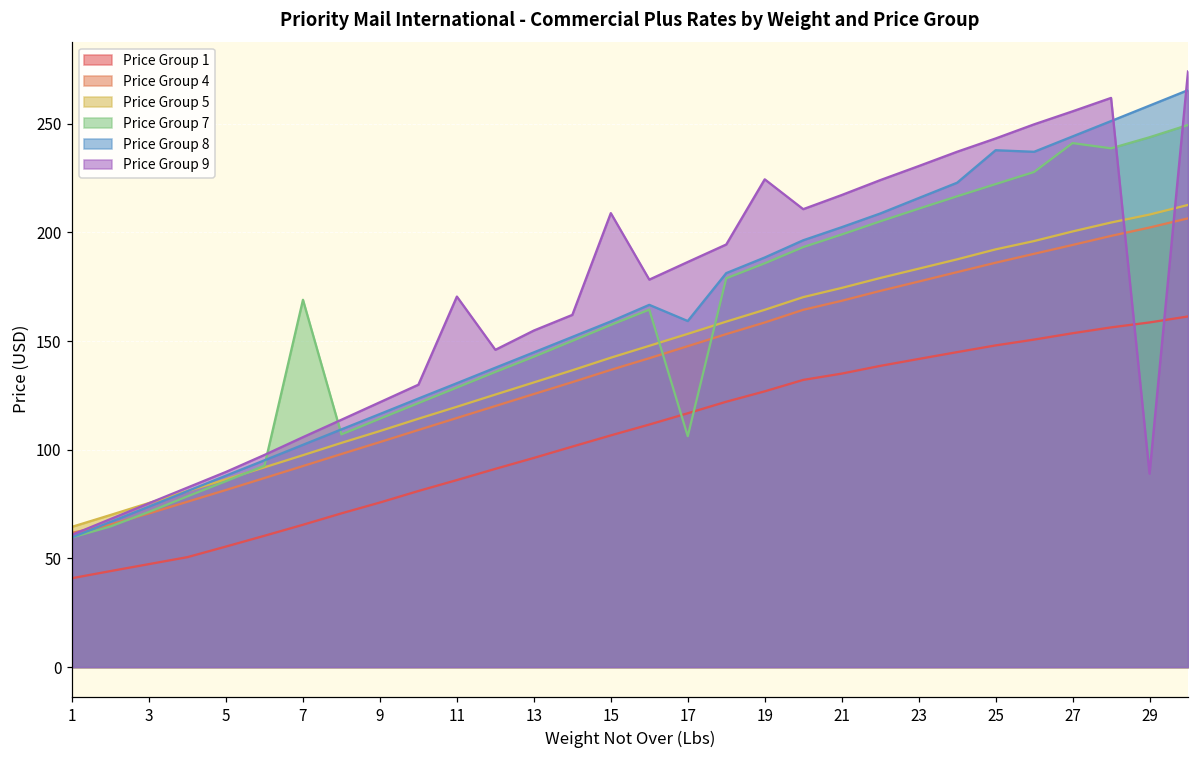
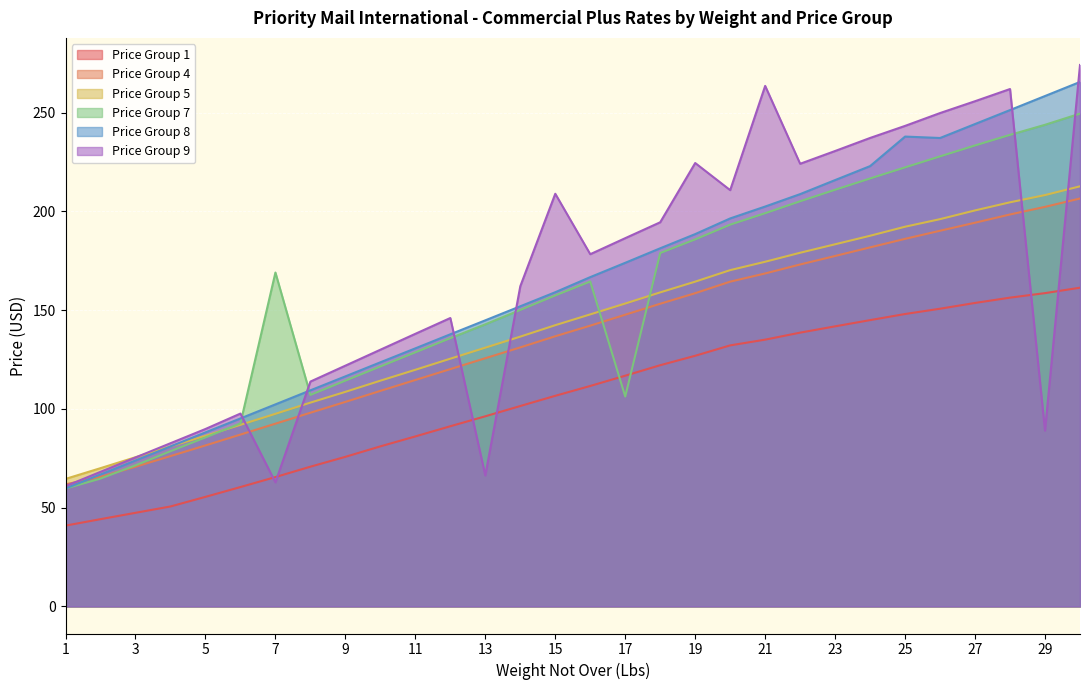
  {
    "Price Group 7": {
      "7": 169,
      "9": 114,
      "11": 129,
      "13": 143,
      "15": 157,
      "17": 106,
      "19": 186,
      "21": 199,
      "23": 211,
      "25": 222,
-     "27": 241,
+     "27": 233,
      "29": 244
    },
    "Price Group 8": {
      "3": 74,
      "5": 88,
      "7": 102,
      "9": 116,
      "11": 131,
      "13": 145,
      "15": 159,
-     "17": 159,
+     "17": 174,
      "19": 188,
      "21": 202,
      "23": 216,
      "25": 238,
      "27": 244,
      "29": 258
    },
    "Price Group 9": {
      "5": 90,
-     "7": 106,
+     "7": 63,
      "9": 122,
-     "11": 171,
-     "13": 155,
+     "11": 138,
+     "13": 66,
      "15": 209,
      "17": 186,
      "19": 224,
-     "21": 217,
+     "21": 264,
      "23": 231,
      "25": 243,
      "27": 256,
      "29": 89
    }
  }
